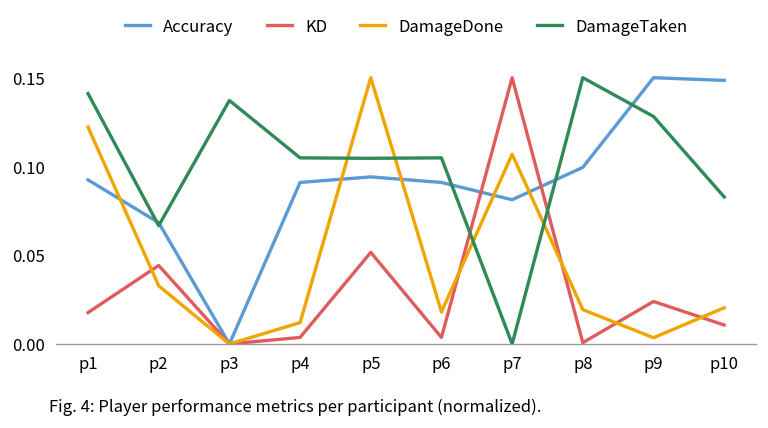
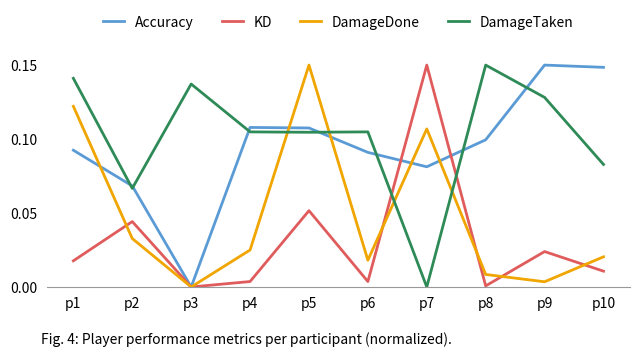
  {
    "Accuracy": {
      "p1": 0.092,
-     "p4": 0.091,
-     "p5": 0.094,
+     "p4": 0.108,
+     "p5": 0.107,
      "p6": 0.091,
      "p7": 0.081,
      "p8": 0.099,
      "p9": 0.150,
      "p10": 0.148
    },
    "KD": {
      "p1": 0.018,
      "p2": 0.044,
      "p4": 0.004,
      "p5": 0.052,
      "p6": 0.004,
      "p7": 0.150,
      "p8": 0.001,
      "p9": 0.024,
      "p10": 0.011
    },
    "DamageDone": {
      "p1": 0.122,
      "p2": 0.033,
-     "p4": 0.012,
+     "p4": 0.025,
      "p5": 0.150,
      "p6": 0.018,
      "p7": 0.107,
-     "p8": 0.019,
+     "p8": 0.008,
      "p9": 0.004,
      "p10": 0.020
    },
    "DamageTaken": {
      "p1": 0.141,
      "p3": 0.137,
      "p4": 0.105,
      "p5": 0.105,
      "p6": 0.105,
      "p7": 0.000,
      "p8": 0.150,
      "p9": 0.128,
      "p10": 0.083
    }
  }
